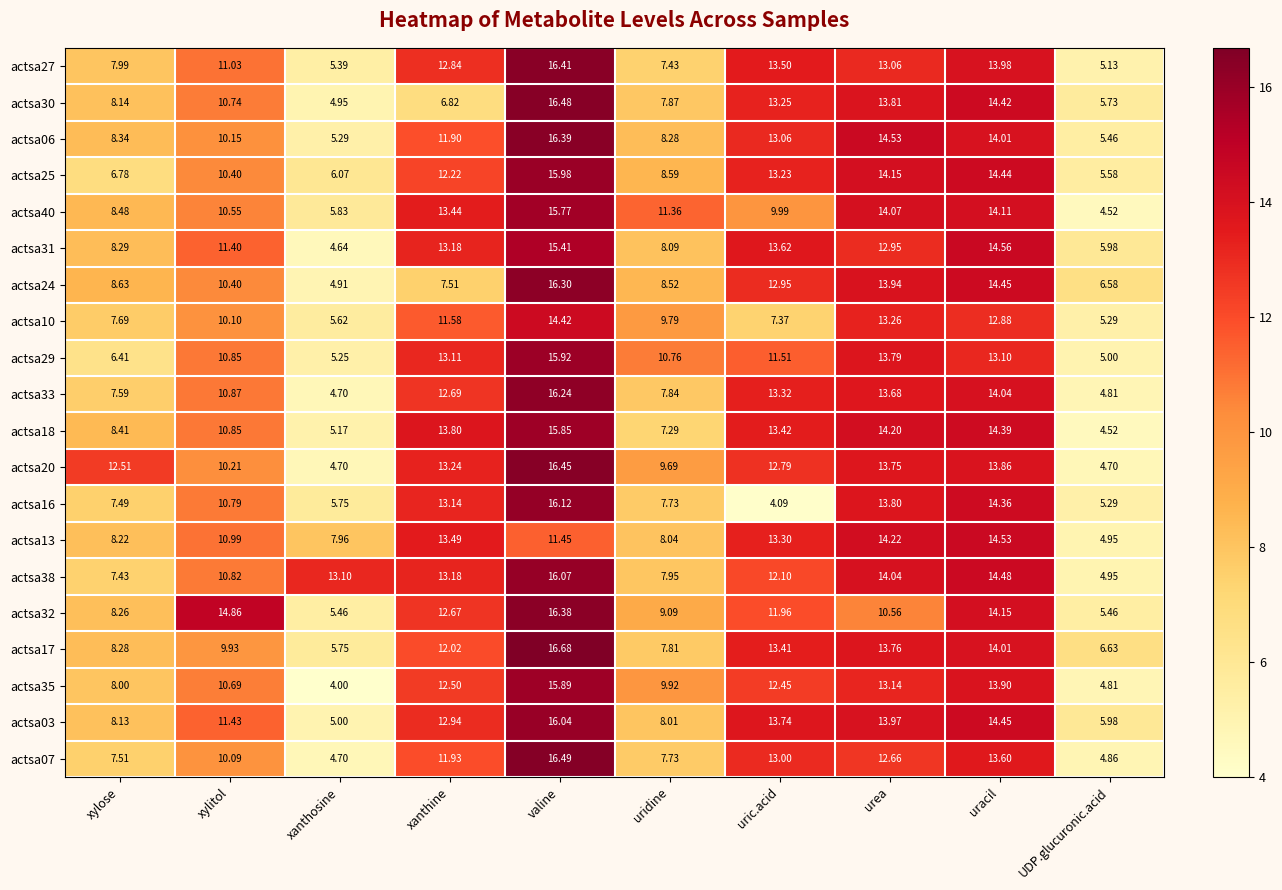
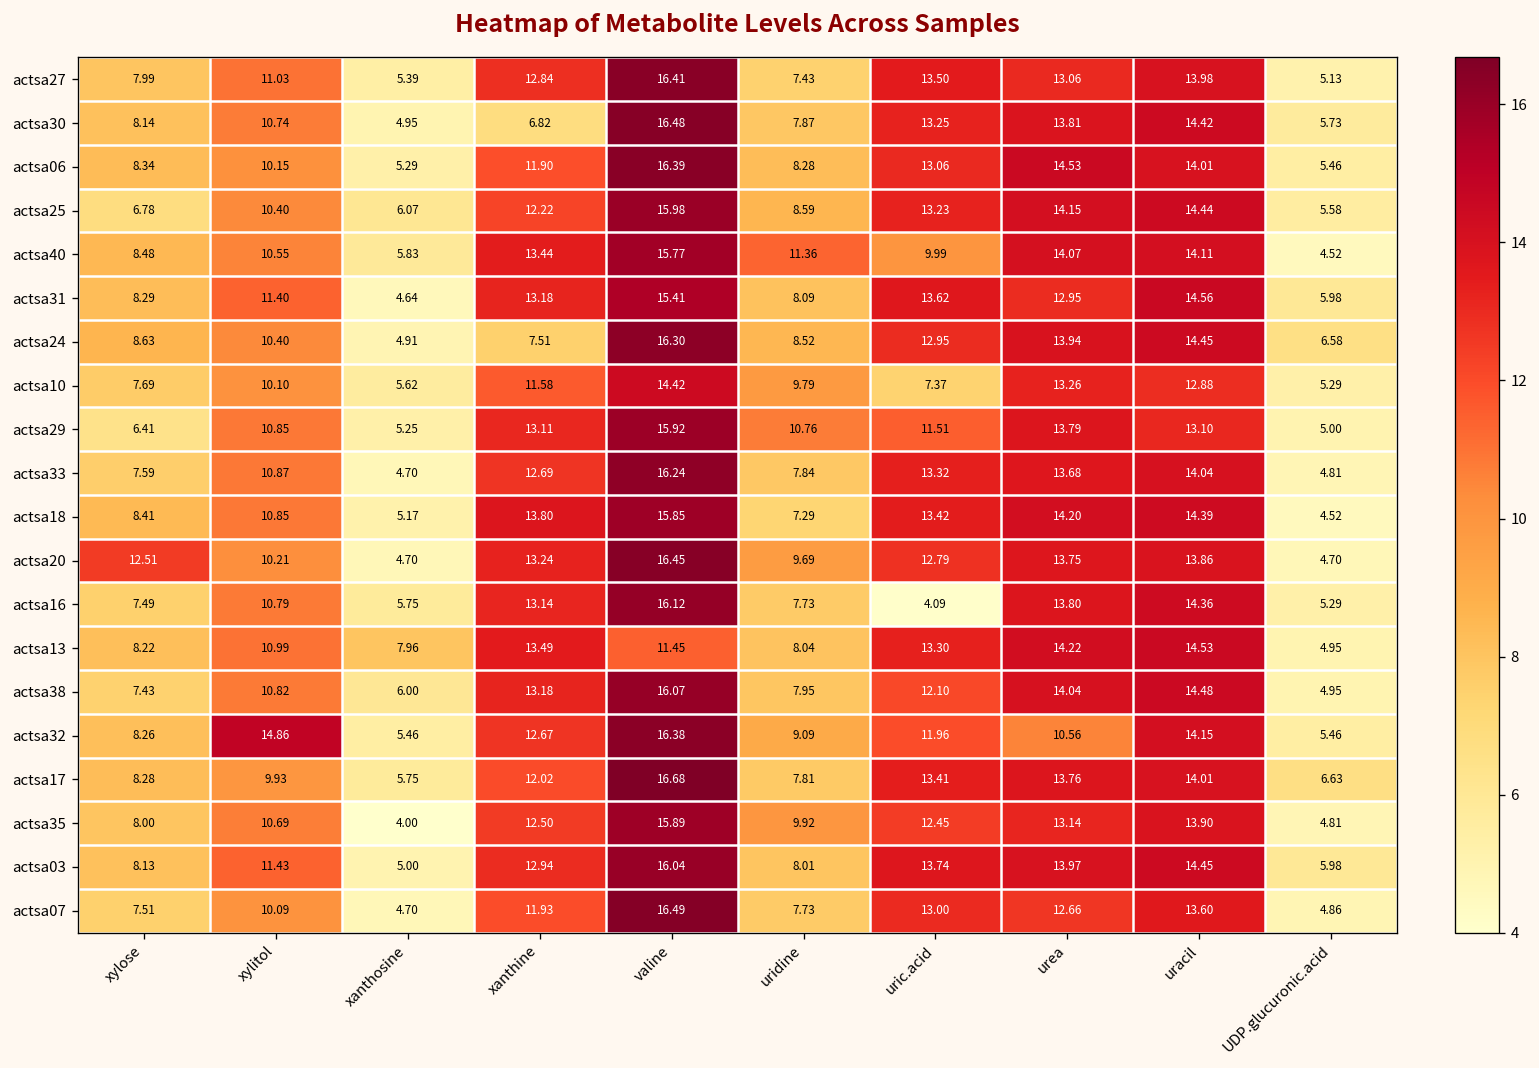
  {
    "actsa27": {
      "xylose": 7.99,
      "xylitol": 11.03,
      "xanthosine": 5.39,
      "xanthine": 12.84,
      "valine": 16.41,
      "uridine": 7.43,
      "uric.acid": 13.50,
      "urea": 13.06,
      "uracil": 13.98,
      "UDP.glucuronic.acid": 5.13
    },
    "actsa30": {
      "xylose": 8.14,
      "xylitol": 10.74,
      "xanthosine": 4.95,
      "xanthine": 6.82,
      "valine": 16.48,
      "uridine": 7.87,
      "uric.acid": 13.25,
      "urea": 13.81,
      "uracil": 14.42,
      "UDP.glucuronic.acid": 5.73
    },
    "actsa06": {
      "xylose": 8.34,
      "xylitol": 10.15,
      "xanthosine": 5.29,
      "xanthine": 11.90,
      "valine": 16.39,
      "uridine": 8.28,
      "uric.acid": 13.06,
      "urea": 14.53,
      "uracil": 14.01,
      "UDP.glucuronic.acid": 5.46
    },
    "actsa25": {
      "xylose": 6.78,
      "xylitol": 10.40,
      "xanthosine": 6.07,
      "xanthine": 12.22,
      "valine": 15.98,
      "uridine": 8.59,
      "uric.acid": 13.23,
      "urea": 14.15,
      "uracil": 14.44,
      "UDP.glucuronic.acid": 5.58
    },
    "actsa40": {
      "xylose": 8.48,
      "xylitol": 10.55,
      "xanthosine": 5.83,
      "xanthine": 13.44,
      "valine": 15.77,
      "uridine": 11.36,
      "uric.acid": 9.99,
      "urea": 14.07,
      "uracil": 14.11,
      "UDP.glucuronic.acid": 4.52
    },
    "actsa31": {
      "xylose": 8.29,
      "xylitol": 11.40,
      "xanthosine": 4.64,
      "xanthine": 13.18,
      "valine": 15.41,
      "uridine": 8.09,
      "uric.acid": 13.62,
      "urea": 12.95,
      "uracil": 14.56,
      "UDP.glucuronic.acid": 5.98
    },
    "actsa24": {
      "xylose": 8.63,
      "xylitol": 10.40,
      "xanthosine": 4.91,
      "xanthine": 7.51,
      "valine": 16.30,
      "uridine": 8.52,
      "uric.acid": 12.95,
      "urea": 13.94,
      "uracil": 14.45,
      "UDP.glucuronic.acid": 6.58
    },
    "actsa10": {
      "xylose": 7.69,
      "xylitol": 10.10,
      "xanthosine": 5.62,
      "xanthine": 11.58,
      "valine": 14.42,
      "uridine": 9.79,
      "uric.acid": 7.37,
      "urea": 13.26,
      "uracil": 12.88,
      "UDP.glucuronic.acid": 5.29
    },
    "actsa29": {
      "xylose": 6.41,
      "xylitol": 10.85,
      "xanthosine": 5.25,
      "xanthine": 13.11,
      "valine": 15.92,
      "uridine": 10.76,
      "uric.acid": 11.51,
      "urea": 13.79,
      "uracil": 13.10,
      "UDP.glucuronic.acid": 5.00
    },
    "actsa33": {
      "xylose": 7.59,
      "xylitol": 10.87,
      "xanthosine": 4.70,
      "xanthine": 12.69,
      "valine": 16.24,
      "uridine": 7.84,
      "uric.acid": 13.32,
      "urea": 13.68,
      "uracil": 14.04,
      "UDP.glucuronic.acid": 4.81
    },
    "actsa18": {
      "xylose": 8.41,
      "xylitol": 10.85,
      "xanthosine": 5.17,
      "xanthine": 13.80,
      "valine": 15.85,
      "uridine": 7.29,
      "uric.acid": 13.42,
      "urea": 14.20,
      "uracil": 14.39,
      "UDP.glucuronic.acid": 4.52
    },
    "actsa20": {
      "xylose": 12.51,
      "xylitol": 10.21,
      "xanthosine": 4.70,
      "xanthine": 13.24,
      "valine": 16.45,
      "uridine": 9.69,
      "uric.acid": 12.79,
      "urea": 13.75,
      "uracil": 13.86,
      "UDP.glucuronic.acid": 4.70
    },
    "actsa16": {
      "xylose": 7.49,
      "xylitol": 10.79,
      "xanthosine": 5.75,
      "xanthine": 13.14,
      "valine": 16.12,
      "uridine": 7.73,
      "uric.acid": 4.09,
      "urea": 13.80,
      "uracil": 14.36,
      "UDP.glucuronic.acid": 5.29
    },
    "actsa13": {
      "xylose": 8.22,
      "xylitol": 10.99,
      "xanthosine": 7.96,
      "xanthine": 13.49,
      "valine": 11.45,
      "uridine": 8.04,
      "uric.acid": 13.30,
      "urea": 14.22,
      "uracil": 14.53,
      "UDP.glucuronic.acid": 4.95
    },
    "actsa38": {
      "xylose": 7.43,
      "xylitol": 10.82,
-     "xanthosine": 13.10,
+     "xanthosine": 6.00,
      "xanthine": 13.18,
      "valine": 16.07,
      "uridine": 7.95,
      "uric.acid": 12.10,
      "urea": 14.04,
      "uracil": 14.48,
      "UDP.glucuronic.acid": 4.95
    },
    "actsa32": {
      "xylose": 8.26,
      "xylitol": 14.86,
      "xanthosine": 5.46,
      "xanthine": 12.67,
      "valine": 16.38,
      "uridine": 9.09,
      "uric.acid": 11.96,
      "urea": 10.56,
      "uracil": 14.15,
      "UDP.glucuronic.acid": 5.46
    },
    "actsa17": {
      "xylose": 8.28,
      "xylitol": 9.93,
      "xanthosine": 5.75,
      "xanthine": 12.02,
      "valine": 16.68,
      "uridine": 7.81,
      "uric.acid": 13.41,
      "urea": 13.76,
      "uracil": 14.01,
      "UDP.glucuronic.acid": 6.63
    },
    "actsa35": {
      "xylose": 8.00,
      "xylitol": 10.69,
      "xanthosine": 4.00,
      "xanthine": 12.50,
      "valine": 15.89,
      "uridine": 9.92,
      "uric.acid": 12.45,
      "urea": 13.14,
      "uracil": 13.90,
      "UDP.glucuronic.acid": 4.81
    },
    "actsa03": {
      "xylose": 8.13,
      "xylitol": 11.43,
      "xanthosine": 5.00,
      "xanthine": 12.94,
      "valine": 16.04,
      "uridine": 8.01,
      "uric.acid": 13.74,
      "urea": 13.97,
      "uracil": 14.45,
      "UDP.glucuronic.acid": 5.98
    },
    "actsa07": {
      "xylose": 7.51,
      "xylitol": 10.09,
      "xanthosine": 4.70,
      "xanthine": 11.93,
      "valine": 16.49,
      "uridine": 7.73,
      "uric.acid": 13.00,
      "urea": 12.66,
      "uracil": 13.60,
      "UDP.glucuronic.acid": 4.86
    }
  }
